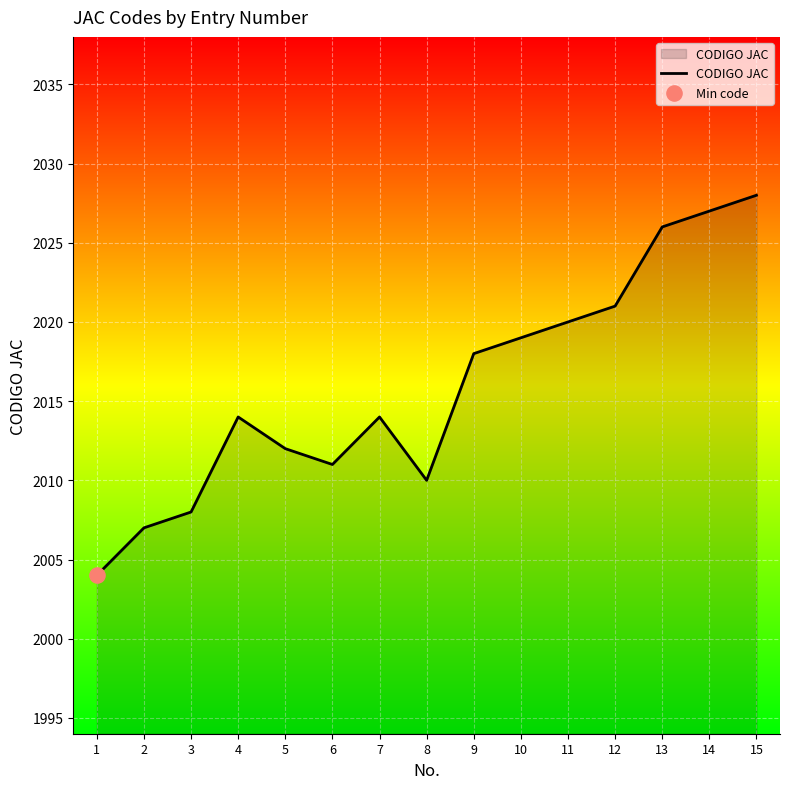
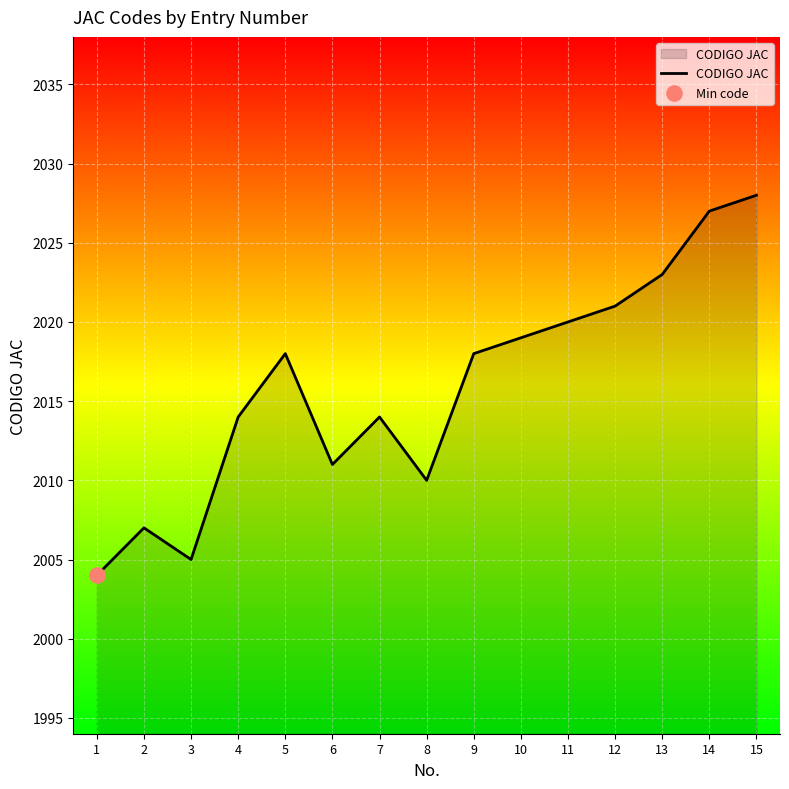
  {
    "CODIGO JAC": {
      "2": 2007,
-     "3": 2008,
+     "3": 2005,
      "4": 2014,
-     "5": 2012,
+     "5": 2018,
      "6": 2011,
      "7": 2014,
      "8": 2010,
      "9": 2018,
      "10": 2019,
      "11": 2020,
      "12": 2021,
-     "13": 2026,
+     "13": 2023,
      "14": 2027,
      "15": 2028
    }
  }
